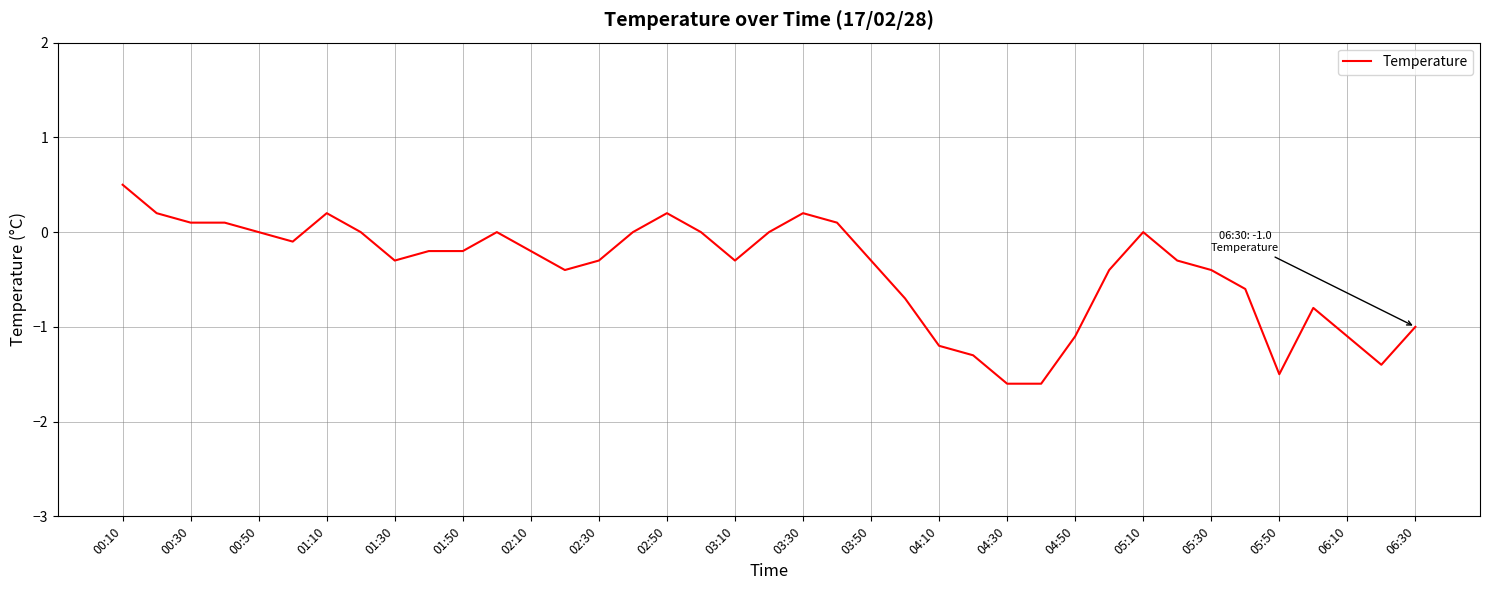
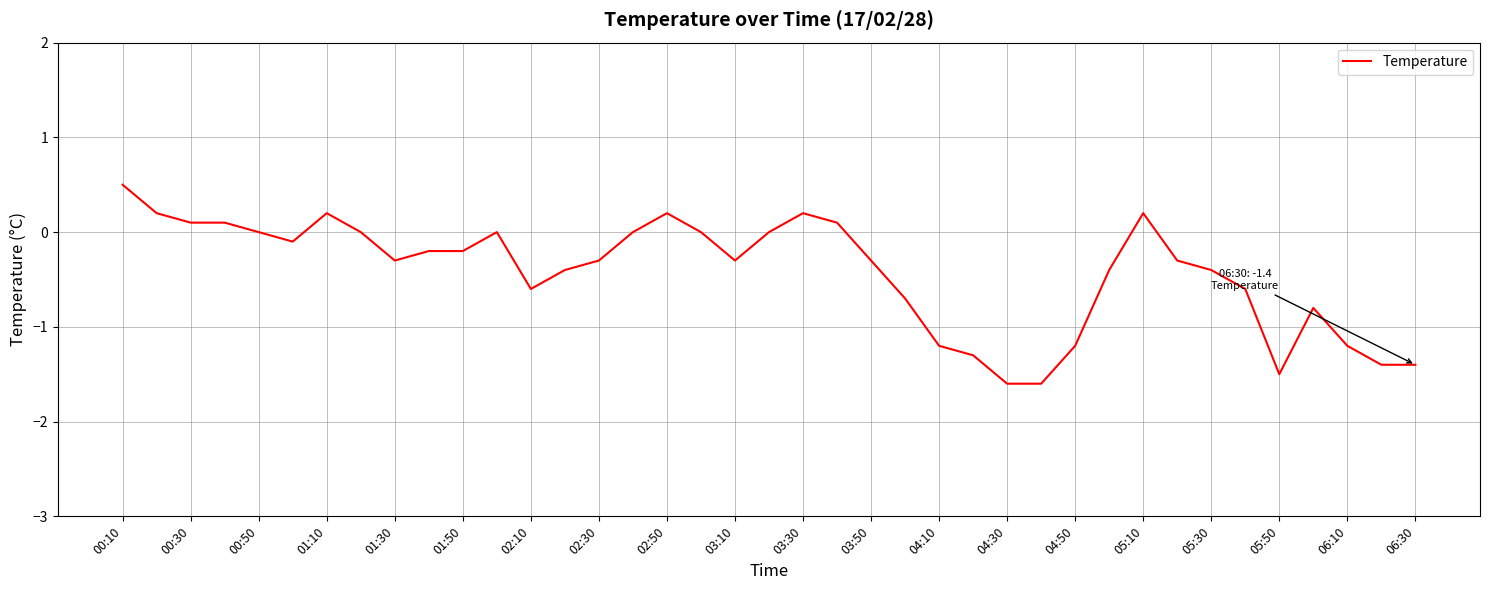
  {
-   "02:10": -0.2,
-   "04:50": -1.1,
-   "05:10": 0.0,
-   "06:10": -1.1,
-   "06:30": -1.0
+   "02:10": -0.6,
+   "04:50": -1.2,
+   "05:10": 0.2,
+   "06:10": -1.2,
+   "06:30": -1.4
  }
